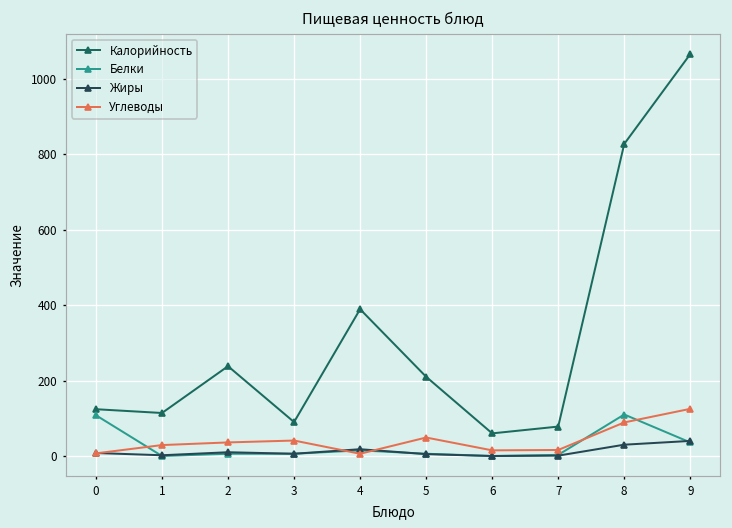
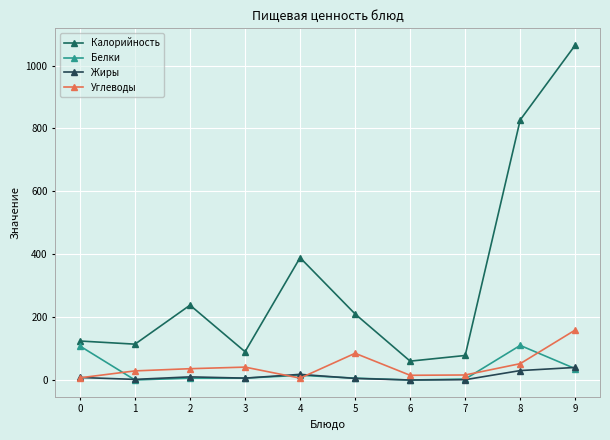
  {
    "Белки": {
      "0": 110,
      "8": 110
    },
    "Углеводы": {
      "1": 30,
      "2": 40,
      "3": 40,
      "4": 10,
-     "5": 50,
+     "5": 90,
      "6": 20,
      "7": 20,
-     "8": 90,
-     "9": 130
+     "8": 50,
+     "9": 160
    }
  }
